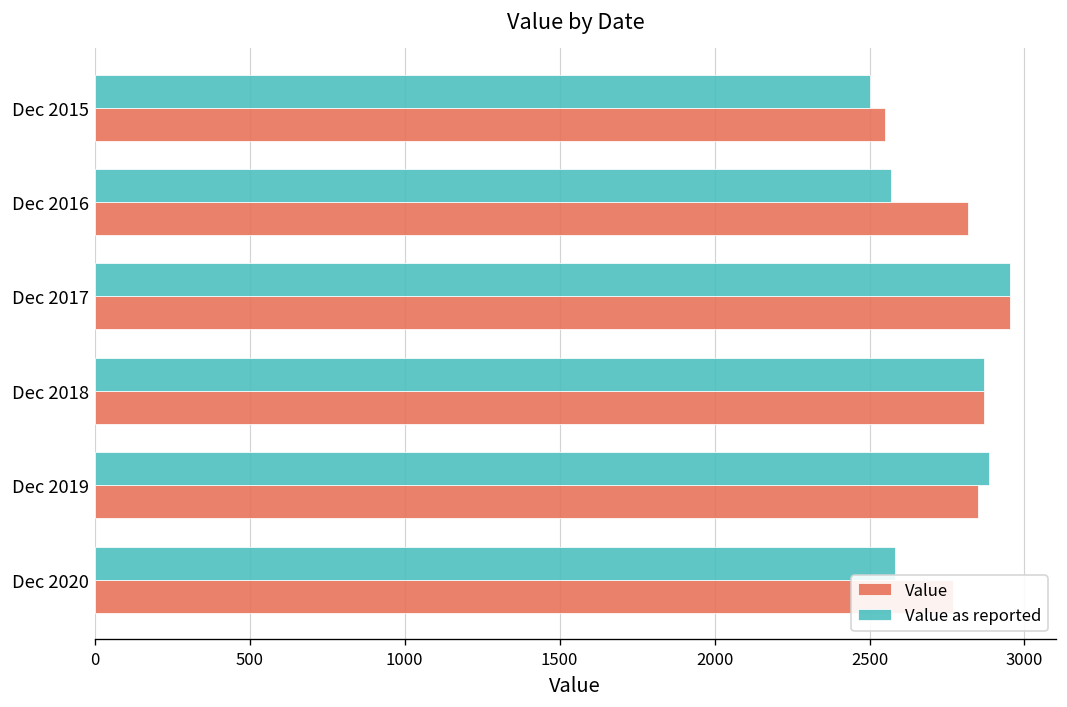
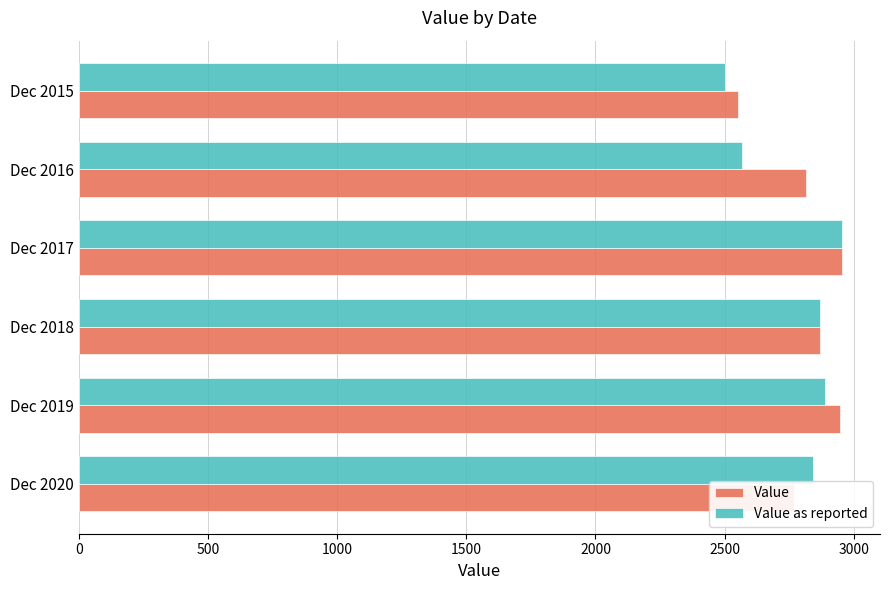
  {
    "Value": {
      "Dec 2015": 2550,
      "Dec 2016": 2820,
      "Dec 2017": 2950,
      "Dec 2018": 2870,
-     "Dec 2019": 2850
+     "Dec 2019": 2950
    },
    "Value as reported": {
      "Dec 2015": 2500,
      "Dec 2016": 2570,
      "Dec 2017": 2950,
      "Dec 2018": 2870,
      "Dec 2019": 2890,
-     "Dec 2020": 2580
+     "Dec 2020": 2840
    }
  }
